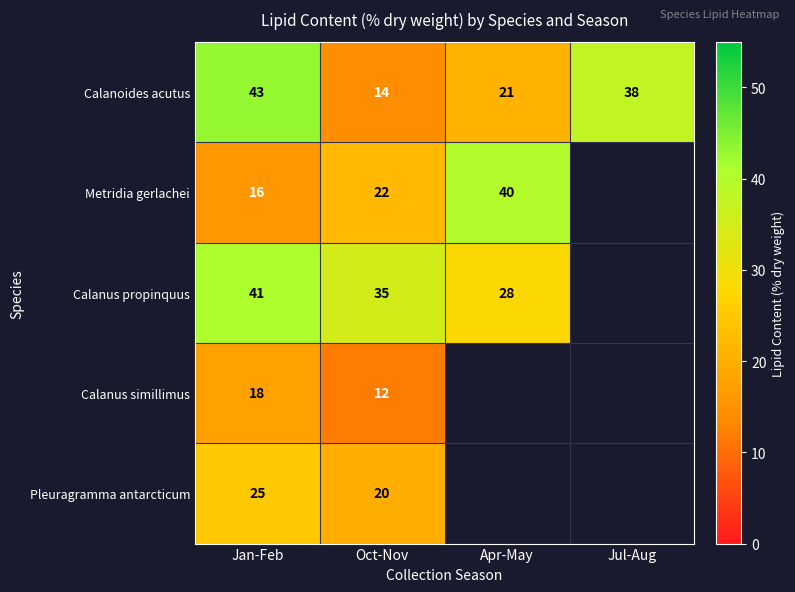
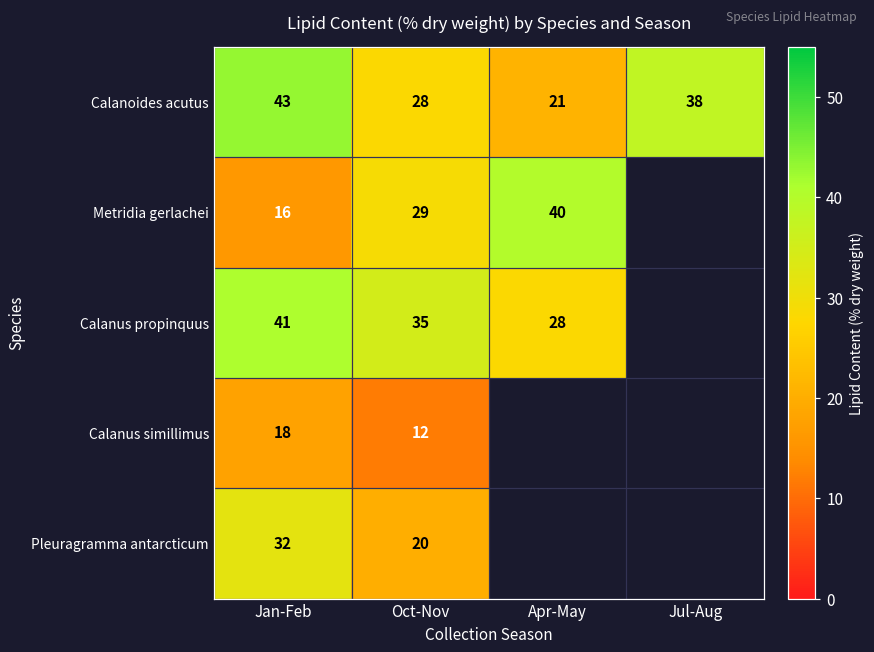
  {
    "Calanoides acutus": {
      "Jan-Feb": 43,
-     "Oct-Nov": 14,
+     "Oct-Nov": 28,
      "Apr-May": 21,
      "Jul-Aug": 38
    },
    "Metridia gerlachei": {
      "Jan-Feb": 16,
-     "Oct-Nov": 22,
+     "Oct-Nov": 29,
      "Apr-May": 40
    },
    "Calanus propinquus": {
      "Jan-Feb": 41,
      "Oct-Nov": 35,
      "Apr-May": 28
    },
    "Calanus simillimus": {
      "Jan-Feb": 18,
      "Oct-Nov": 12
    },
    "Pleuragramma antarcticum": {
-     "Jan-Feb": 25,
+     "Jan-Feb": 32,
      "Oct-Nov": 20
    }
  }
